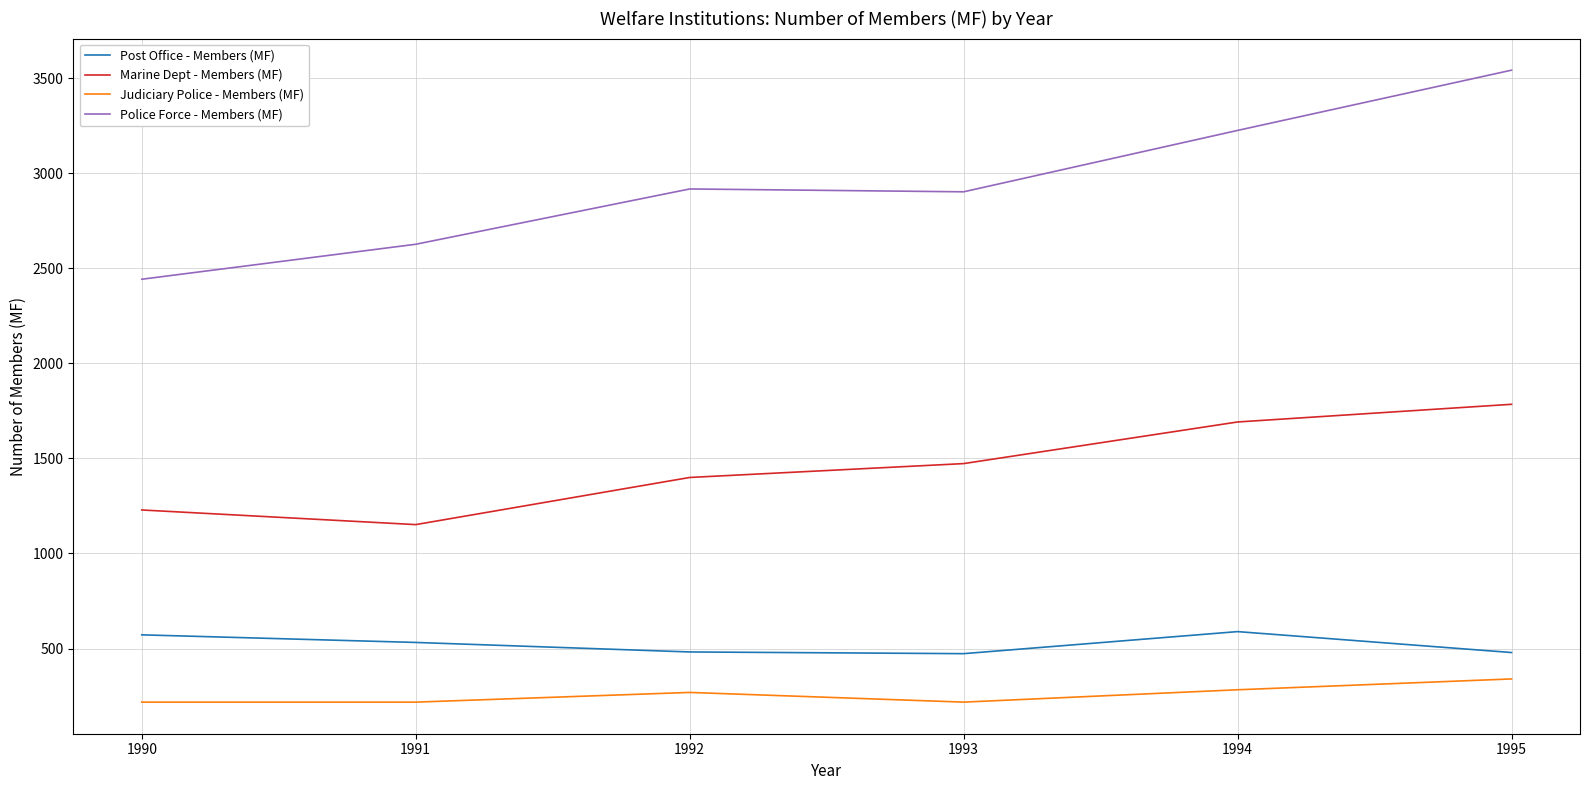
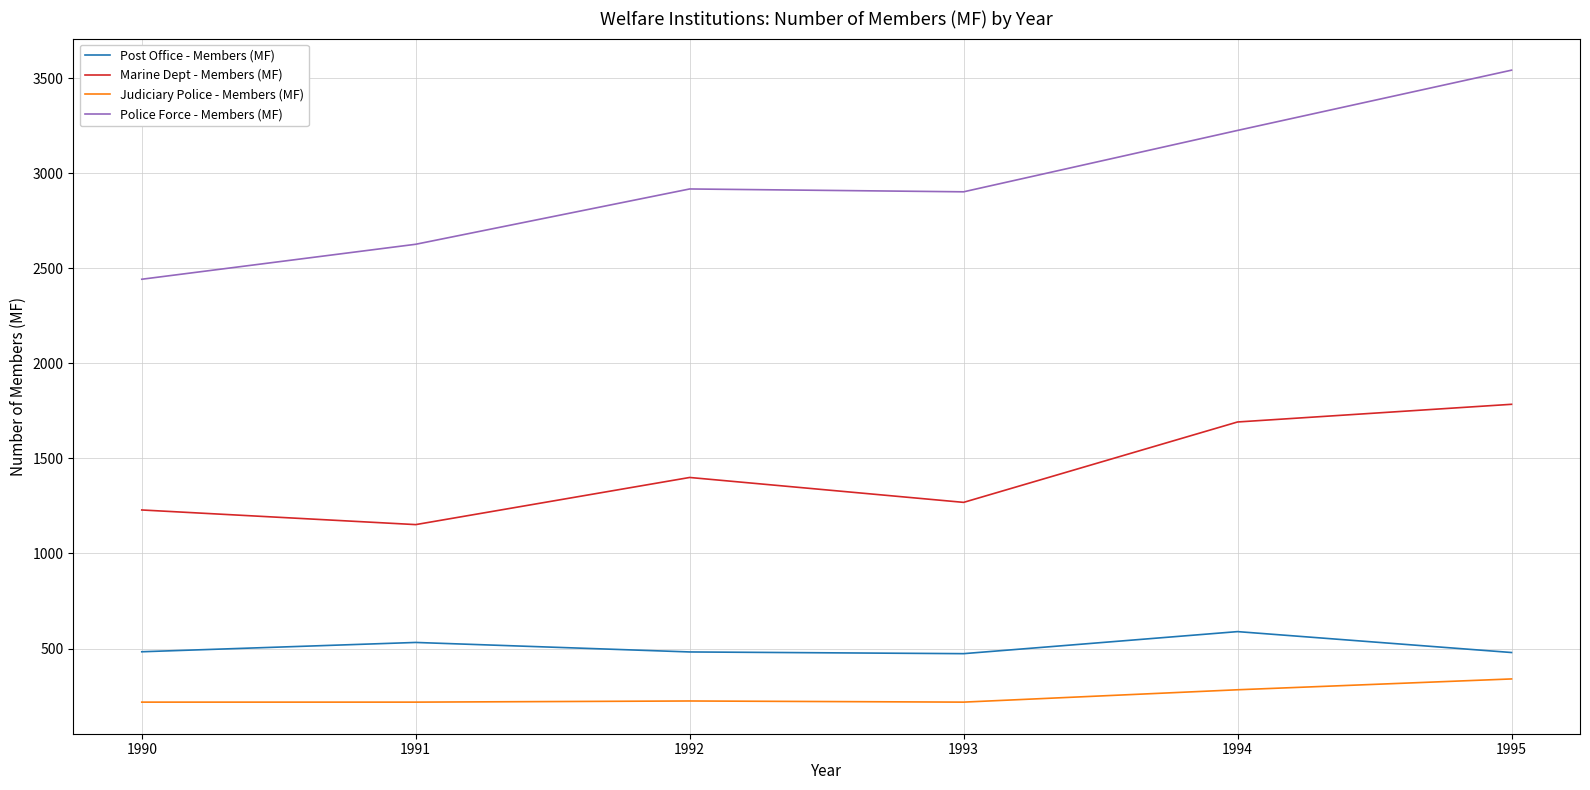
  {
    "Post Office - Members (MF)": {
-     "1990": 570,
+     "1990": 480,
      "1991": 530,
      "1992": 480,
      "1993": 470,
      "1994": 590,
      "1995": 480
    },
    "Marine Dept - Members (MF)": {
      "1990": 1230,
      "1991": 1150,
      "1992": 1400,
-     "1993": 1470,
+     "1993": 1270,
      "1994": 1690,
      "1995": 1790
    },
    "Judiciary Police - Members (MF)": {
      "1990": 220,
      "1991": 220,
-     "1992": 270,
+     "1992": 220,
      "1993": 220,
      "1994": 280,
      "1995": 340
    },
    "Police Force - Members (MF)": {
      "1990": 2440,
      "1991": 2630,
      "1992": 2920,
      "1993": 2900,
      "1994": 3230,
      "1995": 3540
    }
  }
